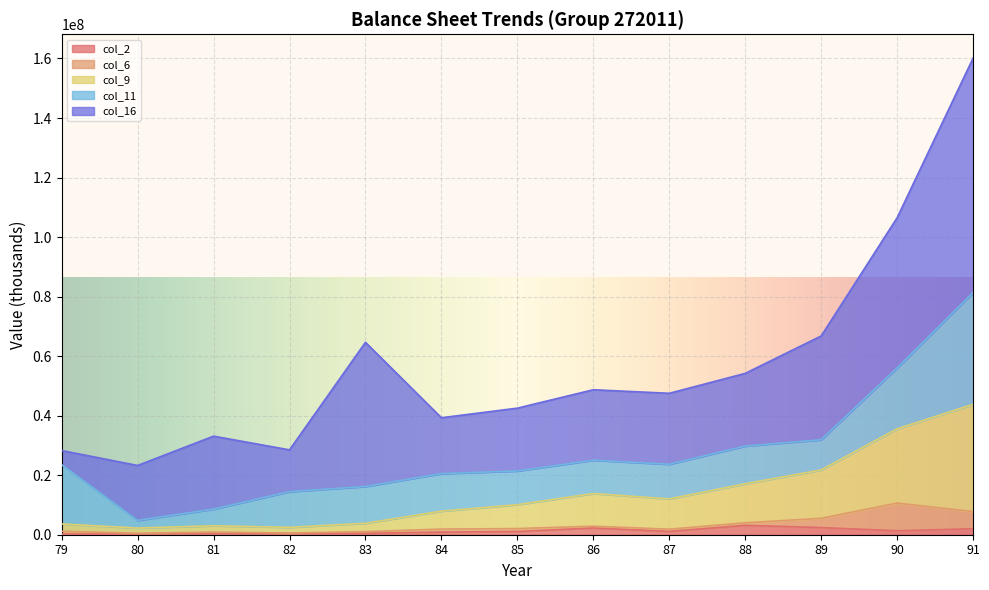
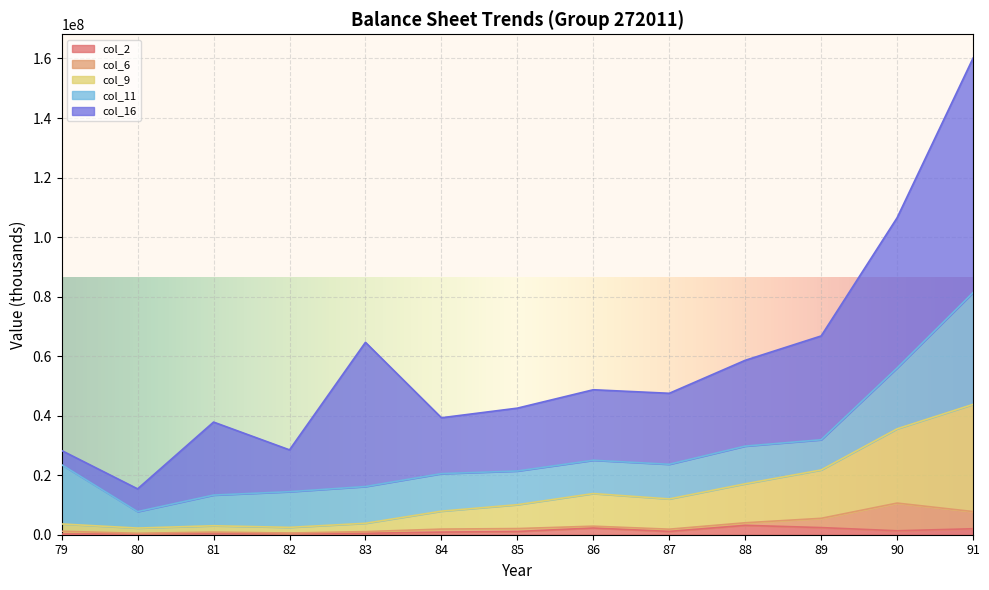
  {
    "col_11": {
      "79": 20000000,
-     "80": 3000000,
-     "81": 6000000,
+     "80": 6000000,
+     "81": 10000000,
      "82": 12000000,
      "83": 12000000,
      "84": 13000000,
      "85": 11000000,
      "86": 11000000,
      "87": 12000000,
      "88": 13000000,
      "89": 10000000,
      "90": 20000000,
      "91": 38000000
    },
    "col_16": {
      "79": 5000000,
-     "80": 18000000,
+     "80": 8000000,
      "81": 25000000,
      "82": 14000000,
      "83": 48000000,
      "84": 19000000,
      "85": 21000000,
      "86": 24000000,
      "87": 24000000,
-     "88": 24000000,
+     "88": 29000000,
      "89": 35000000,
      "90": 50000000,
      "91": 79000000
    }
  }
